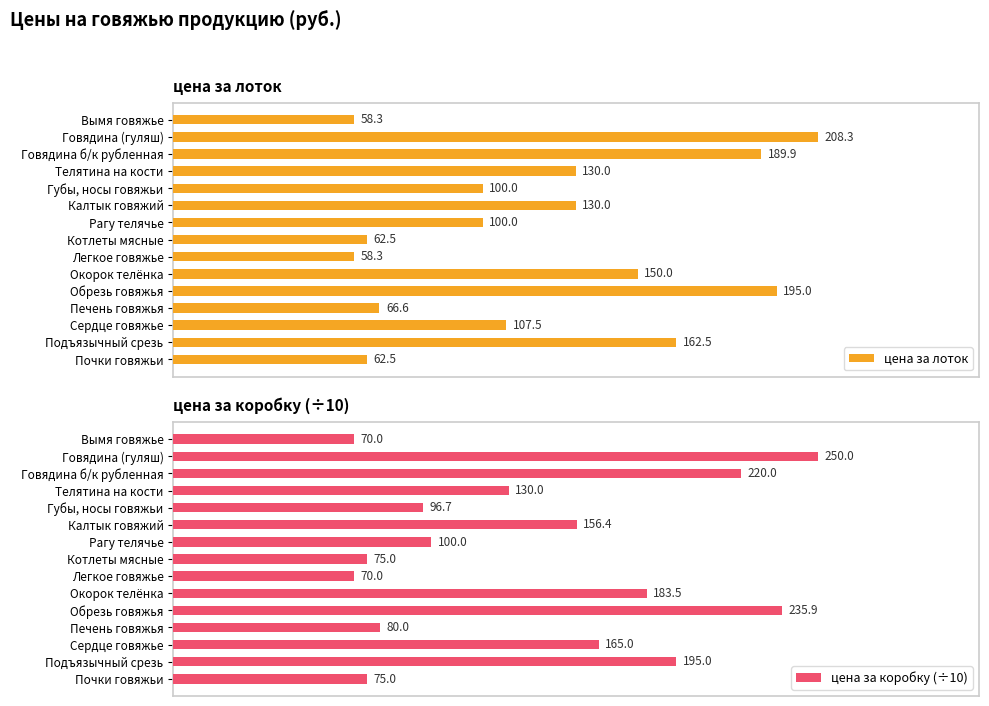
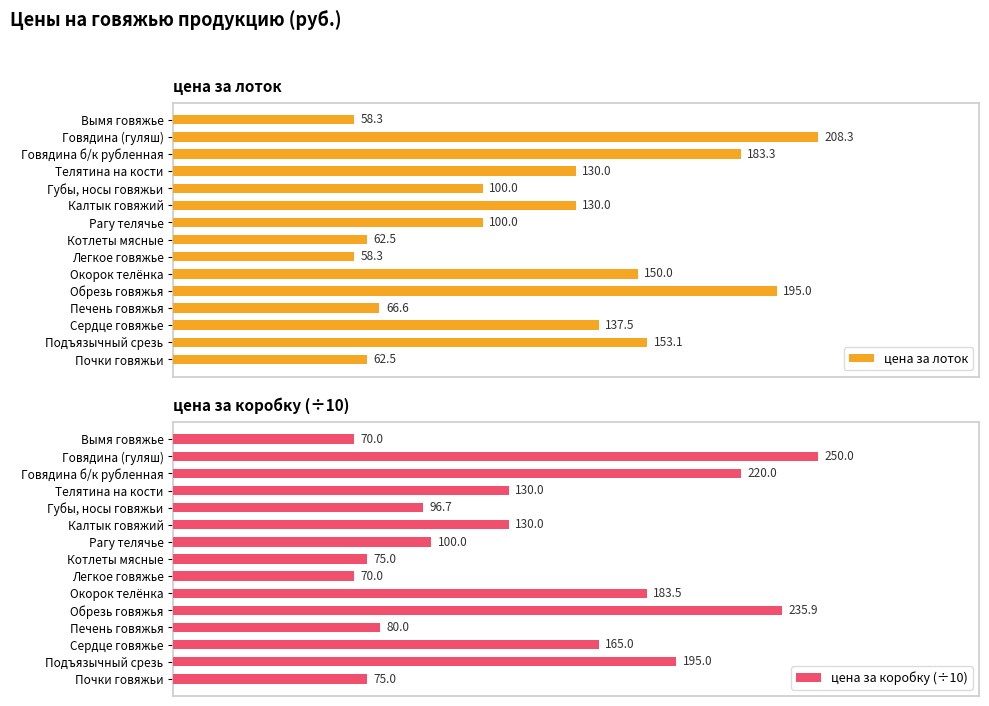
  {
    "цена за лоток": {
      "Вымя говяжье": 58.3,
      "Говядина (гуляш)": 208.3,
-     "Говядина б/к рубленная": 189.9,
+     "Говядина б/к рубленная": 183.3,
      "Телятина на кости": 130.0,
      "Губы, носы говяжьи": 100.0,
      "Калтык говяжий": 130.0,
      "Рагу телячье": 100.0,
      "Котлеты мясные": 62.5,
      "Легкое говяжье": 58.3,
      "Окорок телёнка": 150.0,
      "Обрезь говяжья": 195.0,
      "Печень говяжья": 66.6,
-     "Сердце говяжье": 107.5,
-     "Подъязычный срезь": 162.5,
+     "Сердце говяжье": 137.5,
+     "Подъязычный срезь": 153.1,
      "Почки говяжьи": 62.5
    },
    "цена за коробку (÷10)": {
      "Вымя говяжье": 70.0,
      "Говядина (гуляш)": 250.0,
      "Говядина б/к рубленная": 220.0,
      "Телятина на кости": 130.0,
      "Губы, носы говяжьи": 96.7,
-     "Калтык говяжий": 156.4,
+     "Калтык говяжий": 130.0,
      "Рагу телячье": 100.0,
      "Котлеты мясные": 75.0,
      "Легкое говяжье": 70.0,
      "Окорок телёнка": 183.5,
      "Обрезь говяжья": 235.9,
      "Печень говяжья": 80.0,
      "Сердце говяжье": 165.0,
      "Подъязычный срезь": 195.0,
      "Почки говяжьи": 75.0
    }
  }
